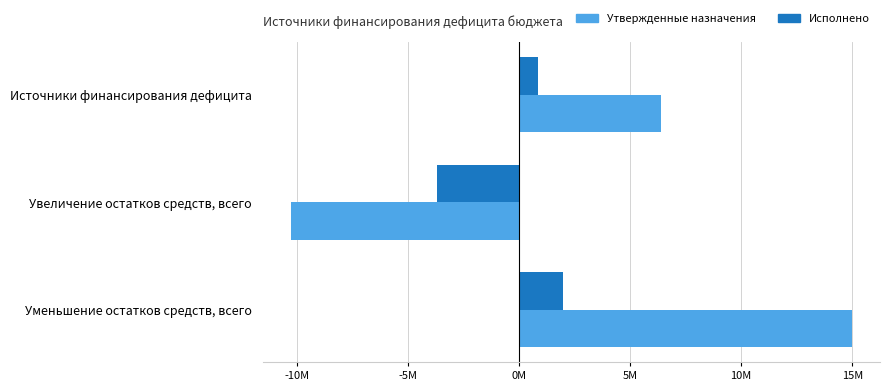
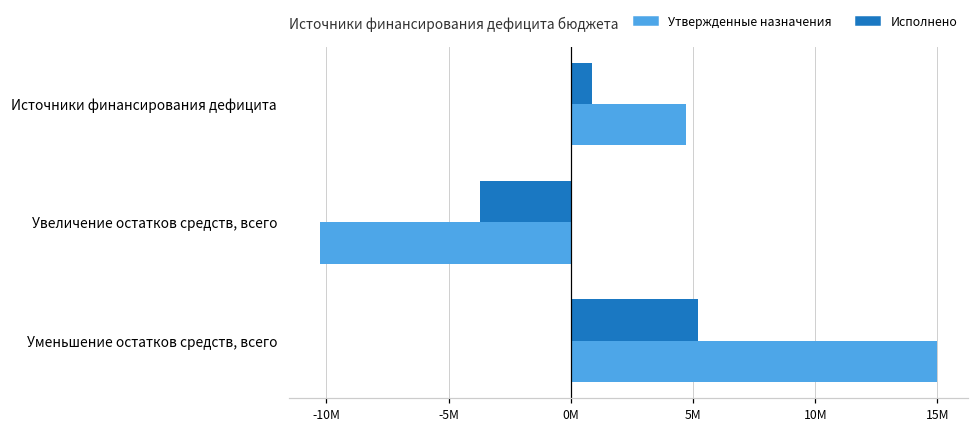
  {
    "Утвержденные назначения": {
-     "Источники финансирования дефицита": 6400000,
+     "Источники финансирования дефицита": 4700000,
      "Увеличение остатков средств, всего": -10300000,
      "Уменьшение остатков средств, всего": 15000000
    },
    "Исполнено": {
      "Источники финансирования дефицита": 900000,
      "Увеличение остатков средств, всего": -3700000,
-     "Уменьшение остатков средств, всего": 2000000
+     "Уменьшение остатков средств, всего": 5200000
    }
  }
